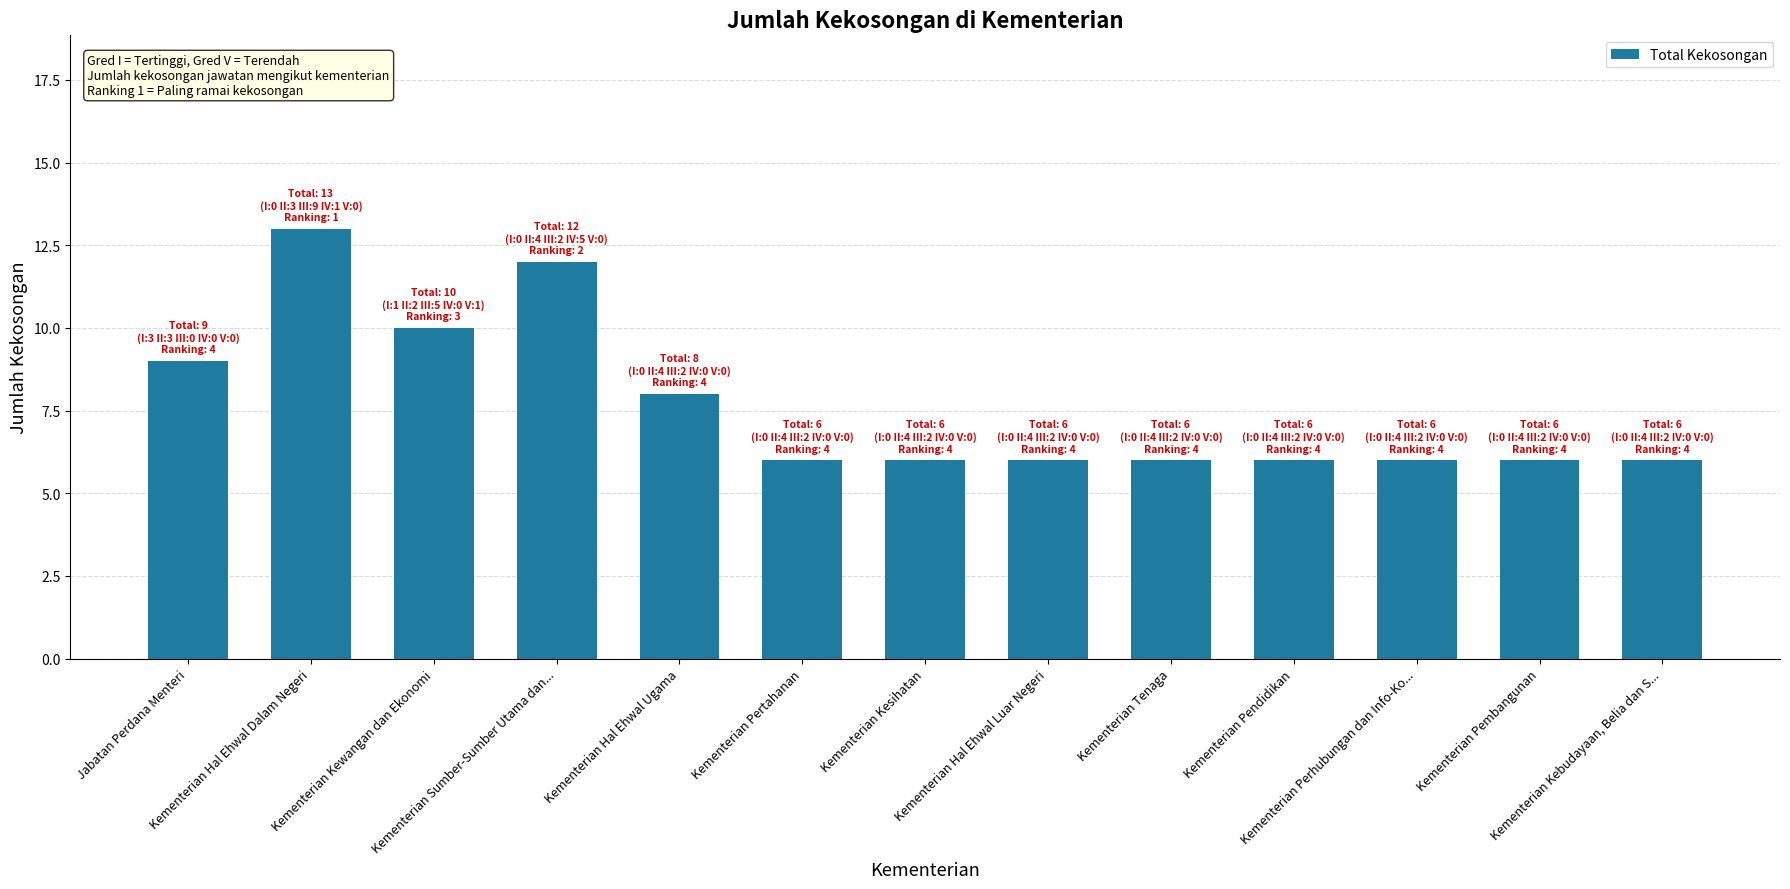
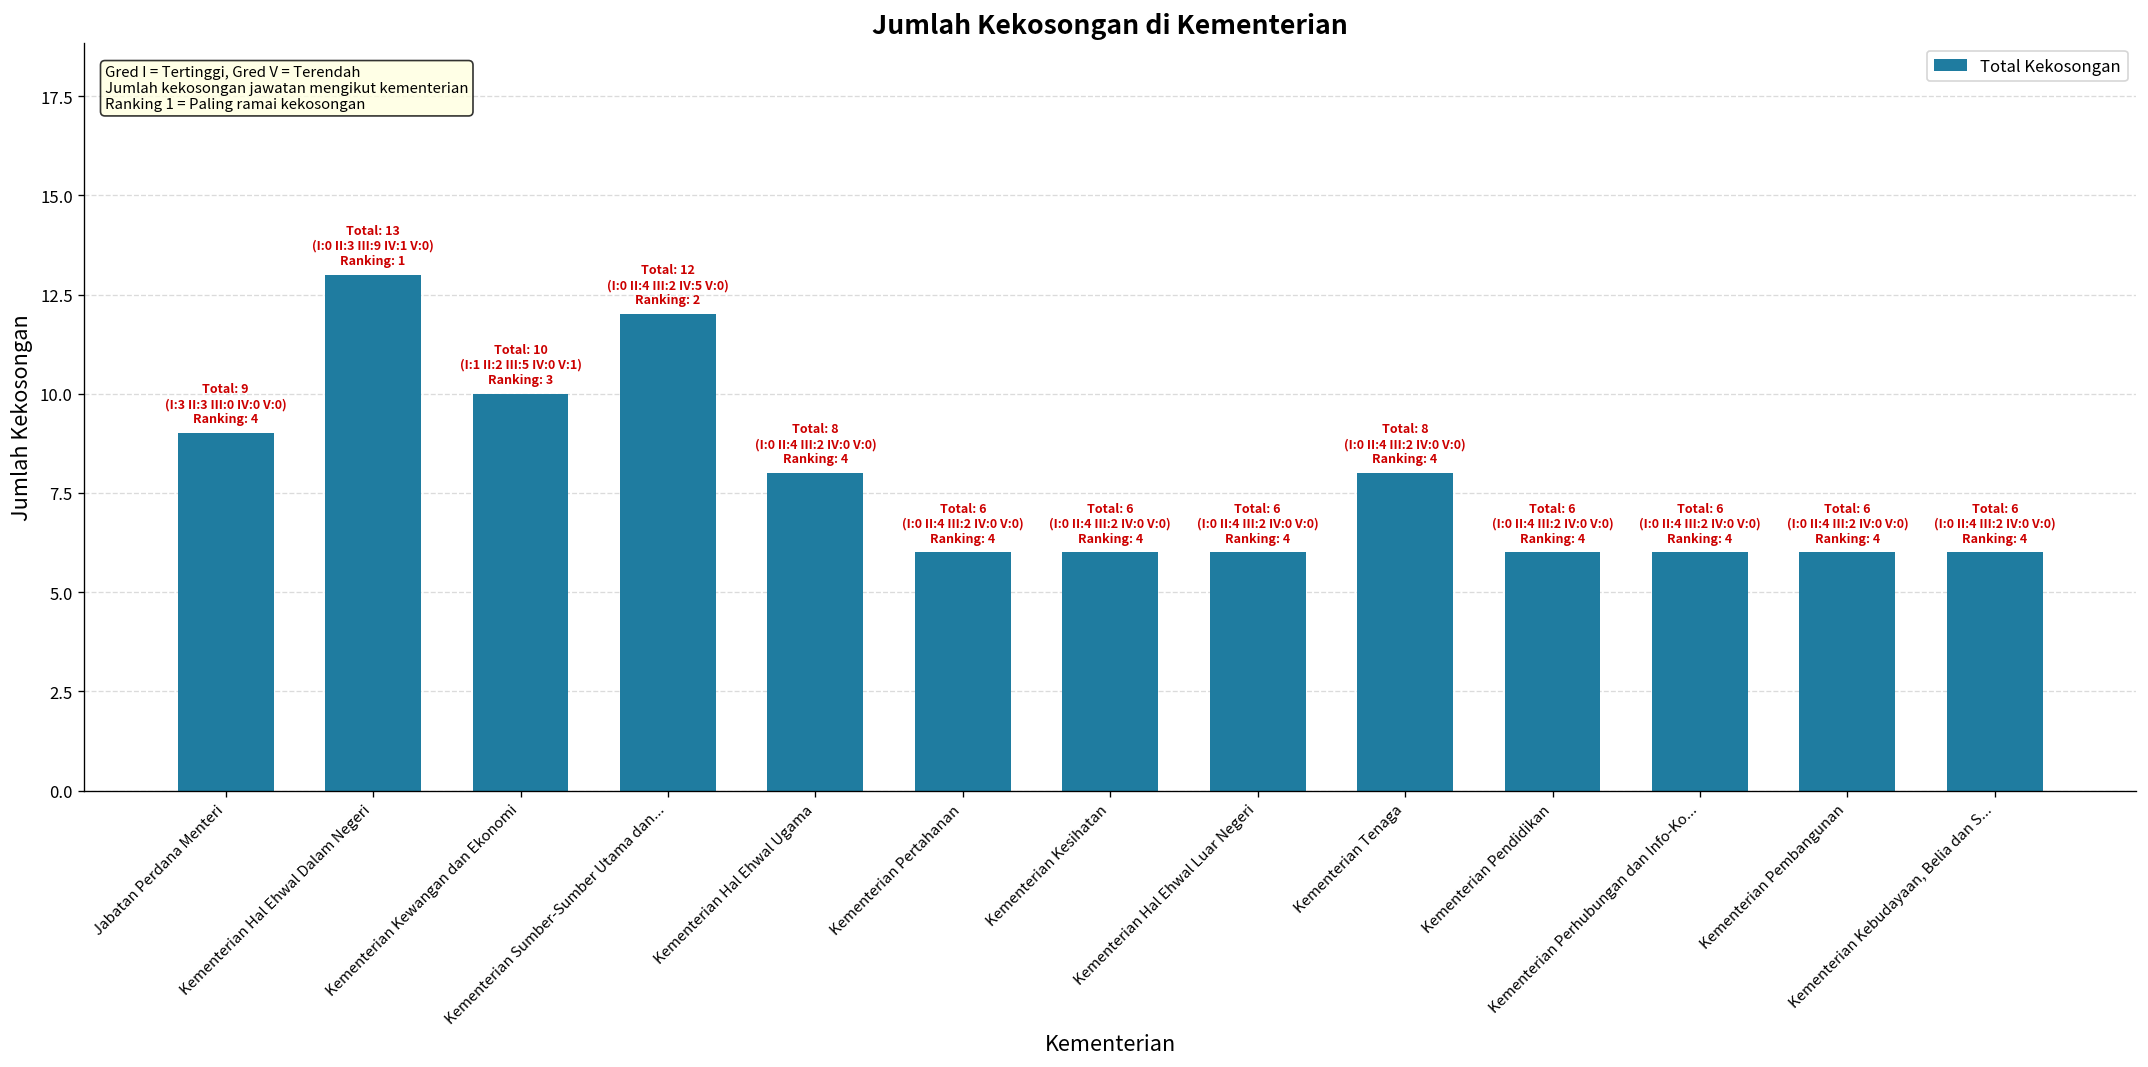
  {
    "Jabatan Perdana Menteri": 9,
    "Kementerian Hal Ehwal Dalam Negeri": 13,
    "Kementerian Kewangan dan Ekonomi": 10,
    "Kementerian Sumber-Sumber Utama dan...": 12,
    "Kementerian Hal Ehwal Ugama": 8,
    "Kementerian Pertahanan": 6,
    "Kementerian Kesihatan": 6,
    "Kementerian Hal Ehwal Luar Negeri": 6,
-   "Kementerian Tenaga": 6,
+   "Kementerian Tenaga": 8,
    "Kementerian Pendidikan": 6,
    "Kementerian Perhubungan dan Info-Ko...": 6,
    "Kementerian Pembangunan": 6,
    "Kementerian Kebudayaan, Belia dan S...": 6
  }
